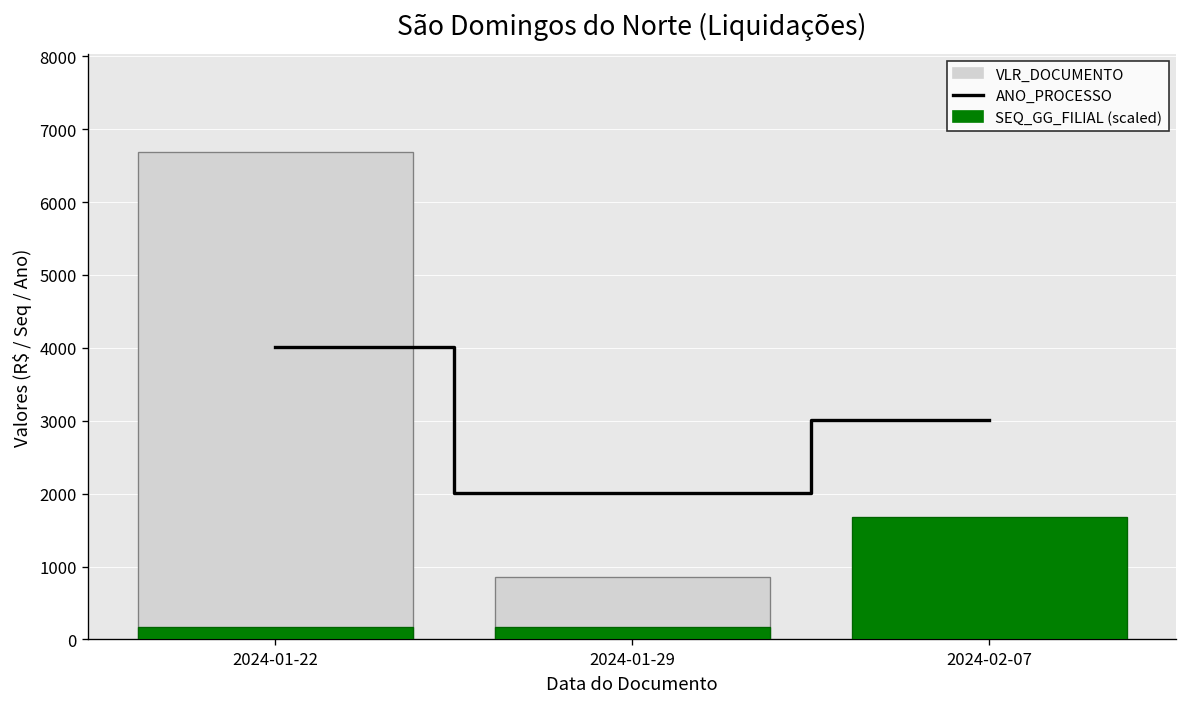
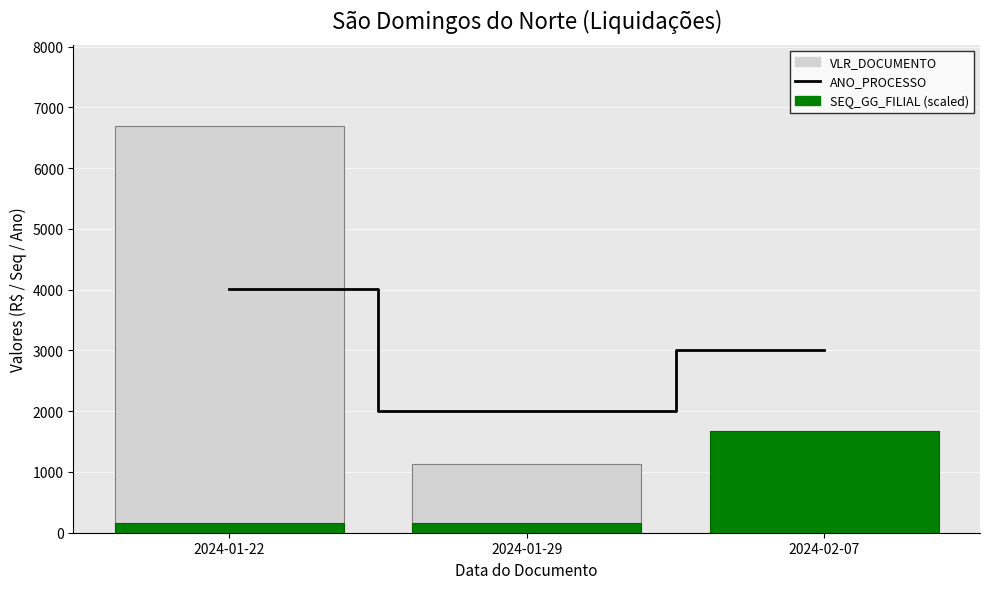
  {
    "ANO_PROCESSO": {
      "2024-01-22": 4000,
      "2024-01-29": 2000,
      "2024-02-07": 3000
    },
    "VLR_DOCUMENTO": {
      "2024-01-22": 6700,
-     "2024-01-29": 900
+     "2024-01-29": 1100
    },
    "SEQ_GG_FILIAL (scaled)": {
      "2024-02-07": 1700
    }
  }
